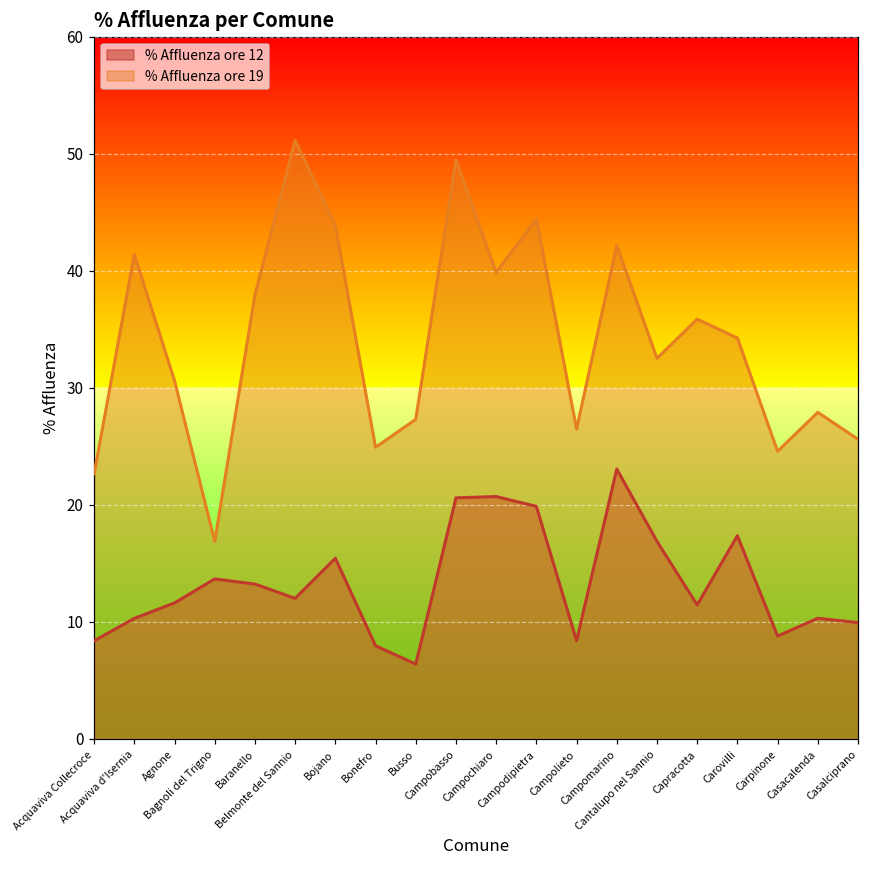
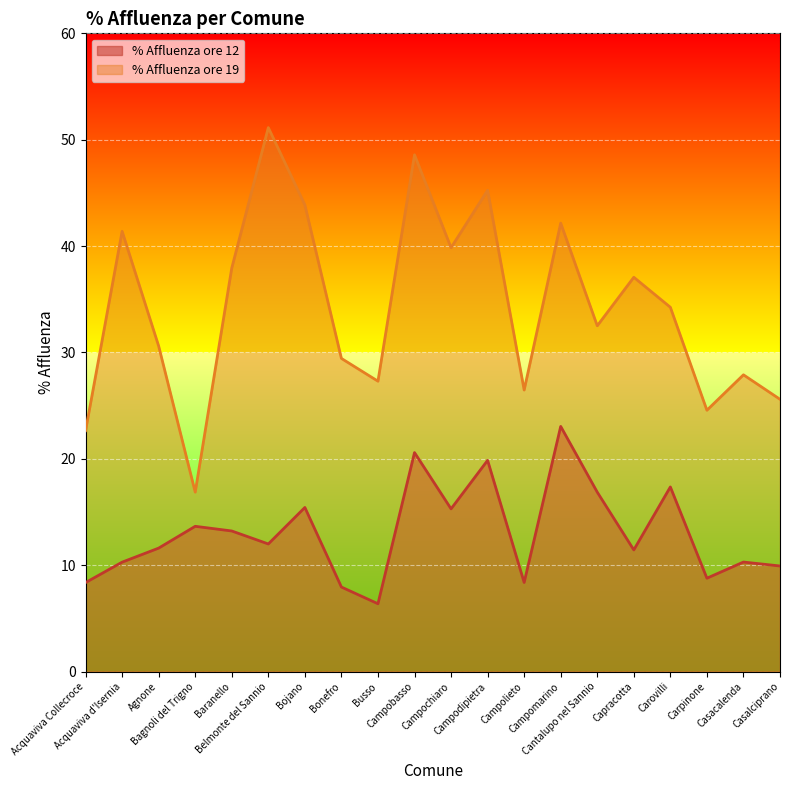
  {
    "% Affluenza ore 12": {
      "Acquaviva Collecroce": 8.4,
      "Acquaviva d'Isernia": 10.3,
      "Agnone": 11.6,
      "Bagnoli del Trigno": 13.7,
      "Baranello": 13.2,
      "Belmonte del Sannio": 12.0,
      "Bojano": 15.4,
      "Bonefro": 8.0,
      "Busso": 6.4,
      "Campobasso": 20.6,
-     "Campochiaro": 20.7,
+     "Campochiaro": 15.3,
      "Campodipietra": 19.9,
      "Campolieto": 8.4,
      "Campomarino": 23.1,
      "Cantalupo nel Sannio": 16.9,
      "Capracotta": 11.4,
      "Carovilli": 17.4,
      "Carpinone": 8.8,
      "Casacalenda": 10.3,
      "Casalciprano": 9.9
    },
    "% Affluenza ore 19": {
      "Acquaviva Collecroce": 22.7,
      "Acquaviva d'Isernia": 41.4,
      "Agnone": 30.6,
      "Bagnoli del Trigno": 16.9,
      "Baranello": 37.9,
      "Belmonte del Sannio": 51.1,
      "Bojano": 43.9,
-     "Bonefro": 24.9,
+     "Bonefro": 29.4,
      "Busso": 27.3,
-     "Campobasso": 49.5,
+     "Campobasso": 48.6,
      "Campochiaro": 39.9,
-     "Campodipietra": 44.4,
+     "Campodipietra": 45.3,
      "Campolieto": 26.5,
      "Campomarino": 42.2,
      "Cantalupo nel Sannio": 32.5,
-     "Capracotta": 35.9,
+     "Capracotta": 37.1,
      "Carovilli": 34.3,
      "Carpinone": 24.6,
      "Casacalenda": 27.9,
      "Casalciprano": 25.6
    }
  }
